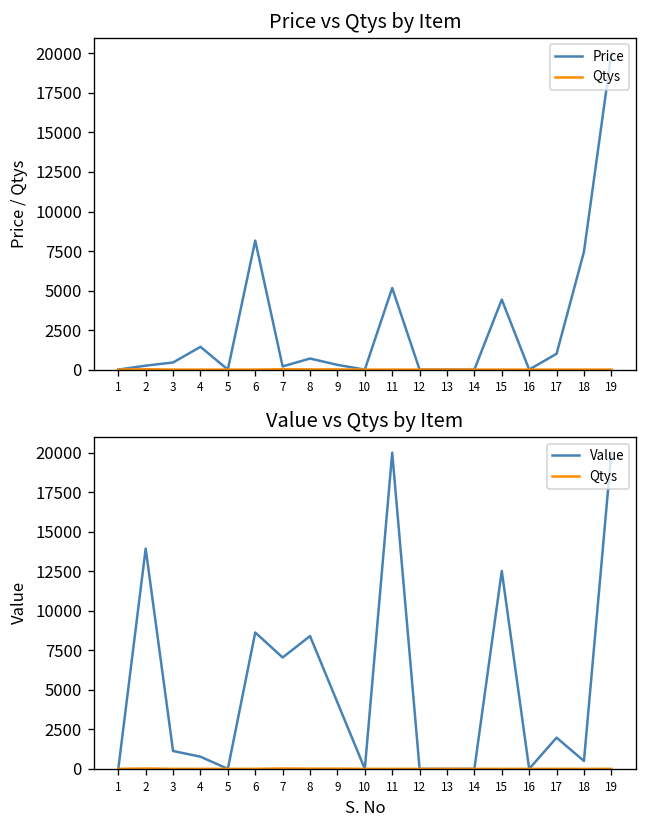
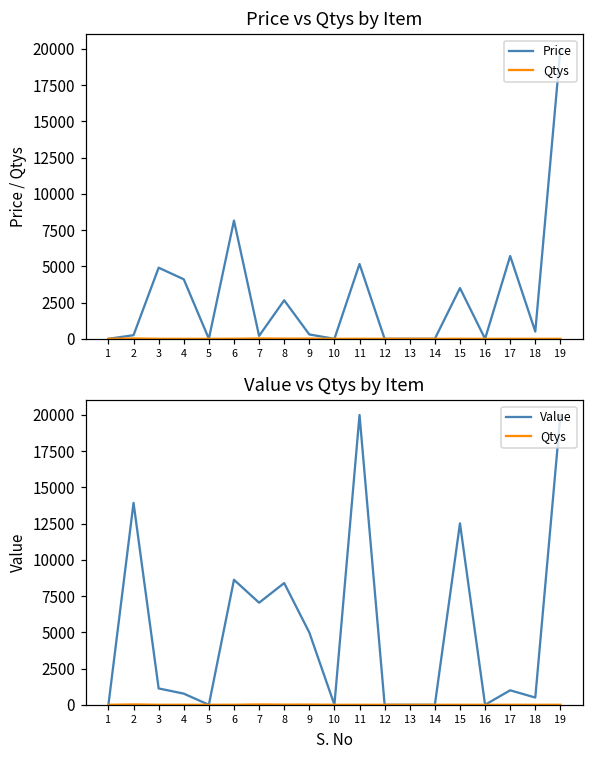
  {
    "Price vs Qtys by Item": {
      "Price": {
        "2": 300,
-       "3": 500,
-       "4": 1400,
+       "3": 4900,
+       "4": 4100,
        "6": 8200,
-       "8": 700,
+       "8": 2700,
        "9": 300,
        "11": 5200,
-       "15": 4400,
-       "17": 1000,
-       "18": 7500
+       "15": 3500,
+       "17": 5700,
+       "18": 500
      },
      "Qtys": {
        "2": 0,
        "3": 0,
        "4": 0,
        "6": 0,
        "8": 0,
        "9": 0,
        "11": 0,
        "15": 0,
        "17": 0,
        "18": 0,
        "19": 0
      }
    },
    "Value vs Qtys by Item": {
      "Value": {
        "2": 13900,
        "3": 1100,
        "4": 800,
        "6": 8600,
        "7": 7000,
        "8": 8400,
-       "9": 4200,
+       "9": 5000,
        "11": 20000,
        "15": 12500,
-       "17": 2000,
+       "17": 1000,
        "18": 500
      },
      "Qtys": {
        "2": 0,
        "3": 0,
        "4": 0,
        "6": 0,
        "7": 0,
        "8": 0,
        "9": 0,
        "11": 0,
        "15": 0,
        "17": 0,
        "18": 0,
        "19": 0
      }
    }
  }
